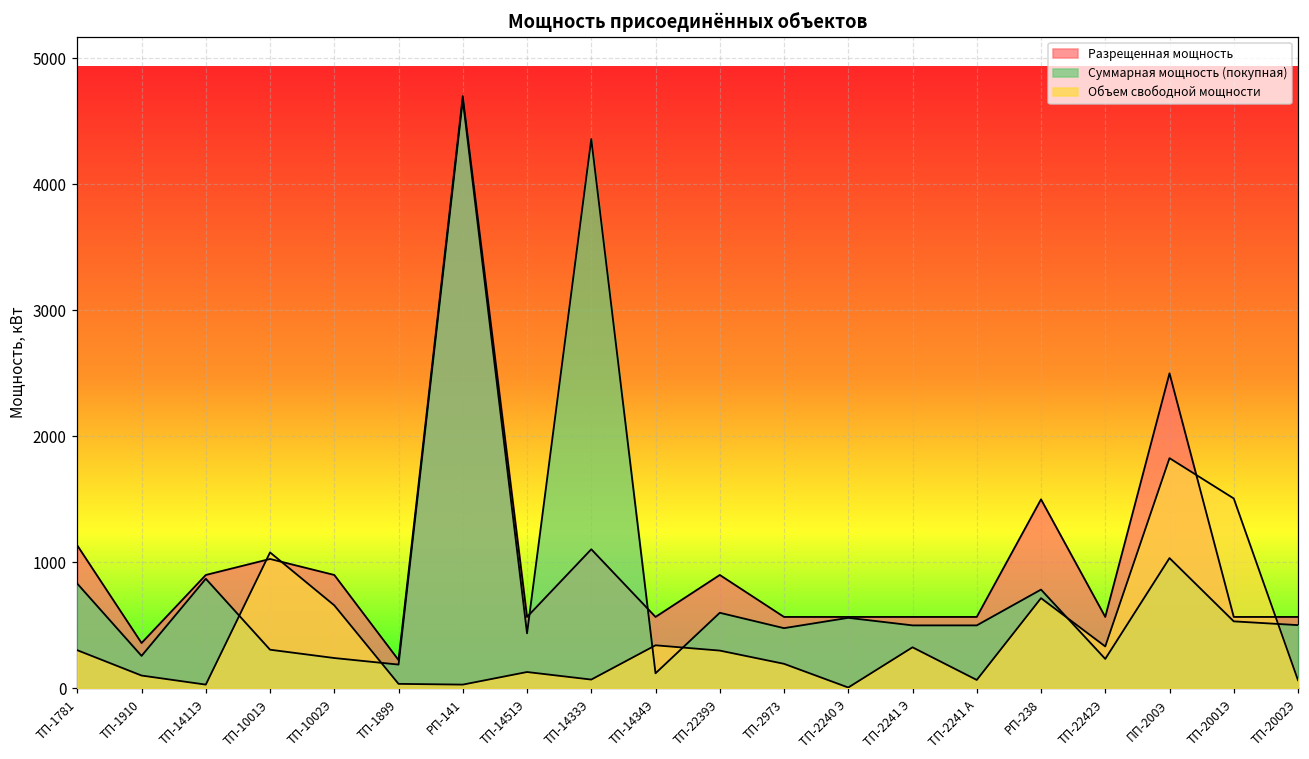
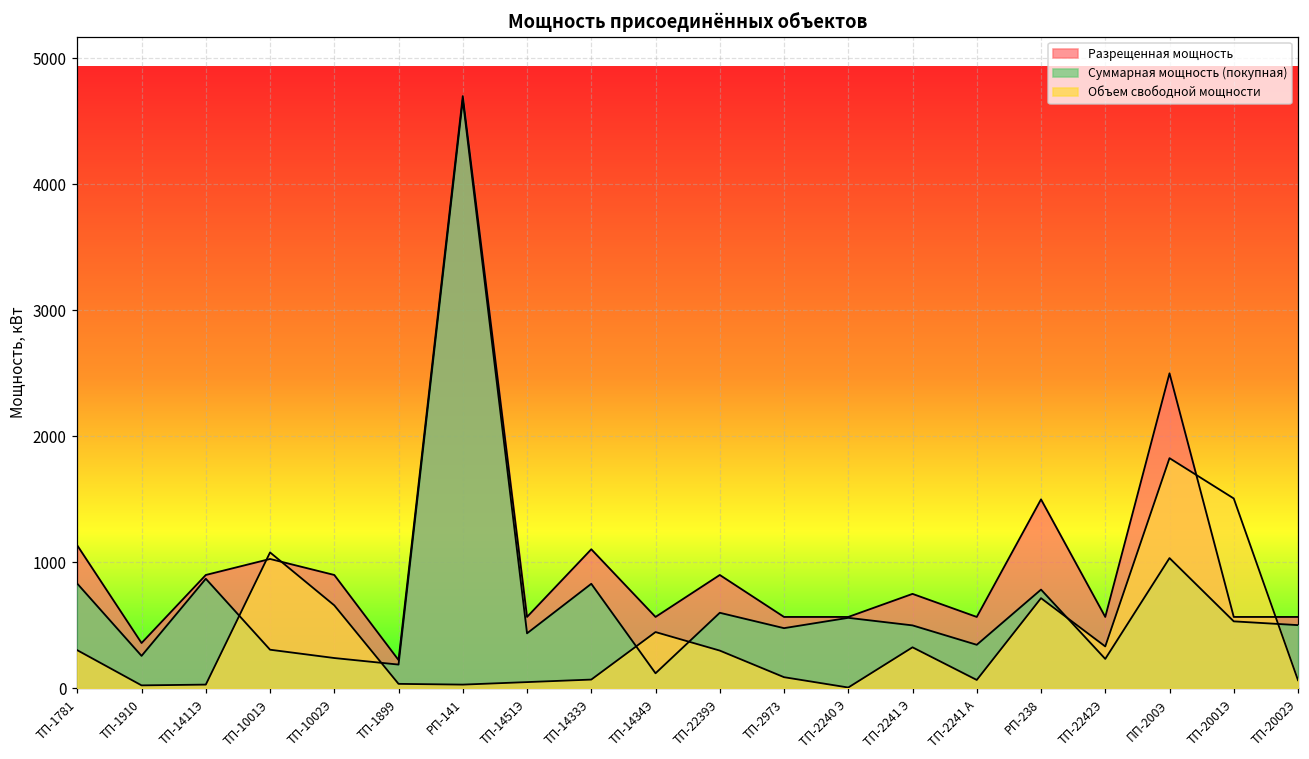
  {
    "Разрещенная мощность": {
      "ТП-1781": 1130,
      "ТП-1910": 360,
      "ТП-1411Э": 900,
      "ТП-1001Э": 1030,
      "ТП-1002Э": 900,
      "ТП-1899": 230,
      "РП-141": 4700,
      "ТП-1451Э": 570,
      "ТП-1433Э": 1100,
      "ТП-1434Э": 570,
      "ТП-2239Э": 900,
      "ТП-2973": 570,
-     "ТП-2241 Э": 570,
+     "ТП-2241 Э": 750,
      "ТП-2241 А": 570,
      "РП-238": 1500,
      "ТП-2242Э": 570,
      "ПП-200Э": 2500,
      "ТП-2001Э": 570,
      "ТП-2002Э": 570
    },
    "Суммарная мощность (покупная)": {
      "ТП-1781": 830,
      "ТП-1910": 260,
      "ТП-1411Э": 870,
      "ТП-1001Э": 310,
      "ТП-1002Э": 240,
      "ТП-1899": 190,
      "РП-141": 4670,
      "ТП-1451Э": 440,
-     "ТП-1433Э": 4360,
+     "ТП-1433Э": 830,
      "ТП-1434Э": 120,
      "ТП-2239Э": 600,
      "ТП-2973": 480,
      "ТП-2241 Э": 500,
-     "ТП-2241 А": 500,
+     "ТП-2241 А": 350,
      "РП-238": 780,
      "ТП-2242Э": 230,
      "ПП-200Э": 1030,
      "ТП-2001Э": 530,
      "ТП-2002Э": 500
    },
    "Объем свободной мощности": {
      "ТП-1781": 300,
-     "ТП-1910": 100,
+     "ТП-1910": 20,
      "ТП-1411Э": 30,
      "ТП-1001Э": 1080,
      "ТП-1002Э": 660,
      "ТП-1899": 40,
      "РП-141": 30,
-     "ТП-1451Э": 130,
+     "ТП-1451Э": 50,
      "ТП-1433Э": 70,
-     "ТП-1434Э": 340,
+     "ТП-1434Э": 450,
      "ТП-2239Э": 300,
-     "ТП-2973": 200,
+     "ТП-2973": 90,
      "ТП-2240 Э": 10,
      "ТП-2241 Э": 330,
      "ТП-2241 А": 70,
      "РП-238": 720,
      "ТП-2242Э": 330,
      "ПП-200Э": 1830,
      "ТП-2001Э": 1510,
      "ТП-2002Э": 70
    }
  }
